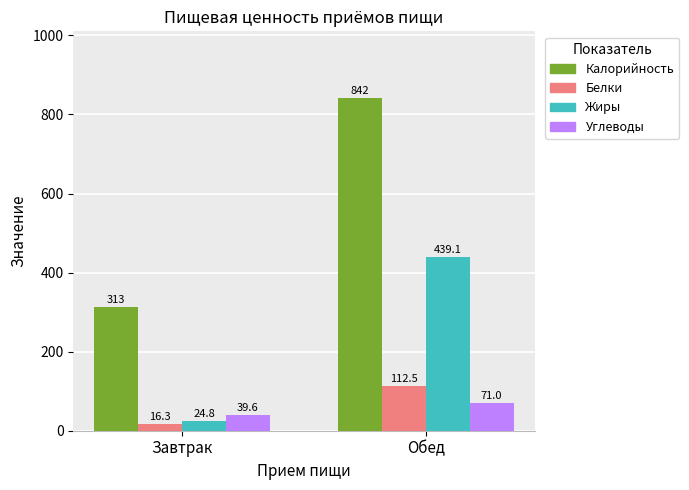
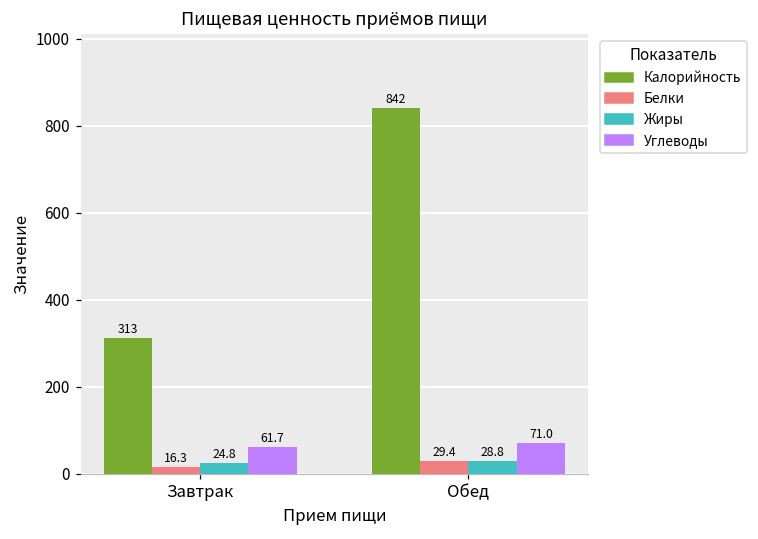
  {
    "Калорийность": {
      "Завтрак": 313,
      "Обед": 842
    },
    "Белки": {
      "Завтрак": 16.3,
-     "Обед": 112.5
+     "Обед": 29.4
    },
    "Жиры": {
      "Завтрак": 24.8,
-     "Обед": 439.1
+     "Обед": 28.8
    },
    "Углеводы": {
-     "Завтрак": 39.6,
+     "Завтрак": 61.7,
      "Обед": 71.0
    }
  }
